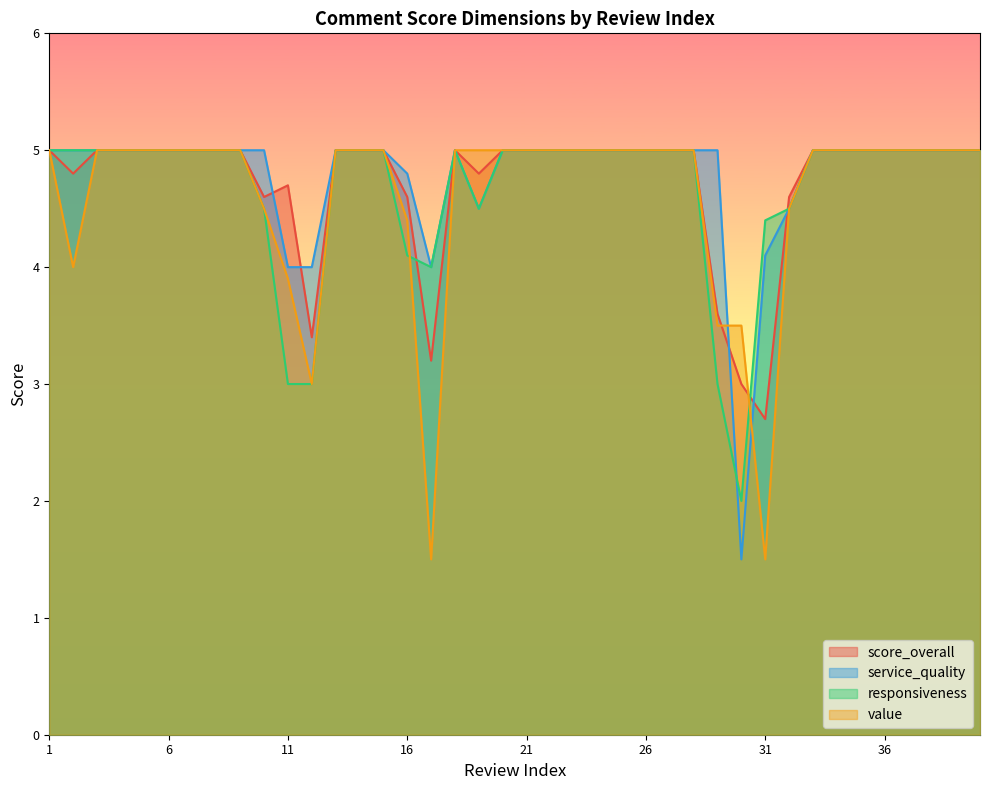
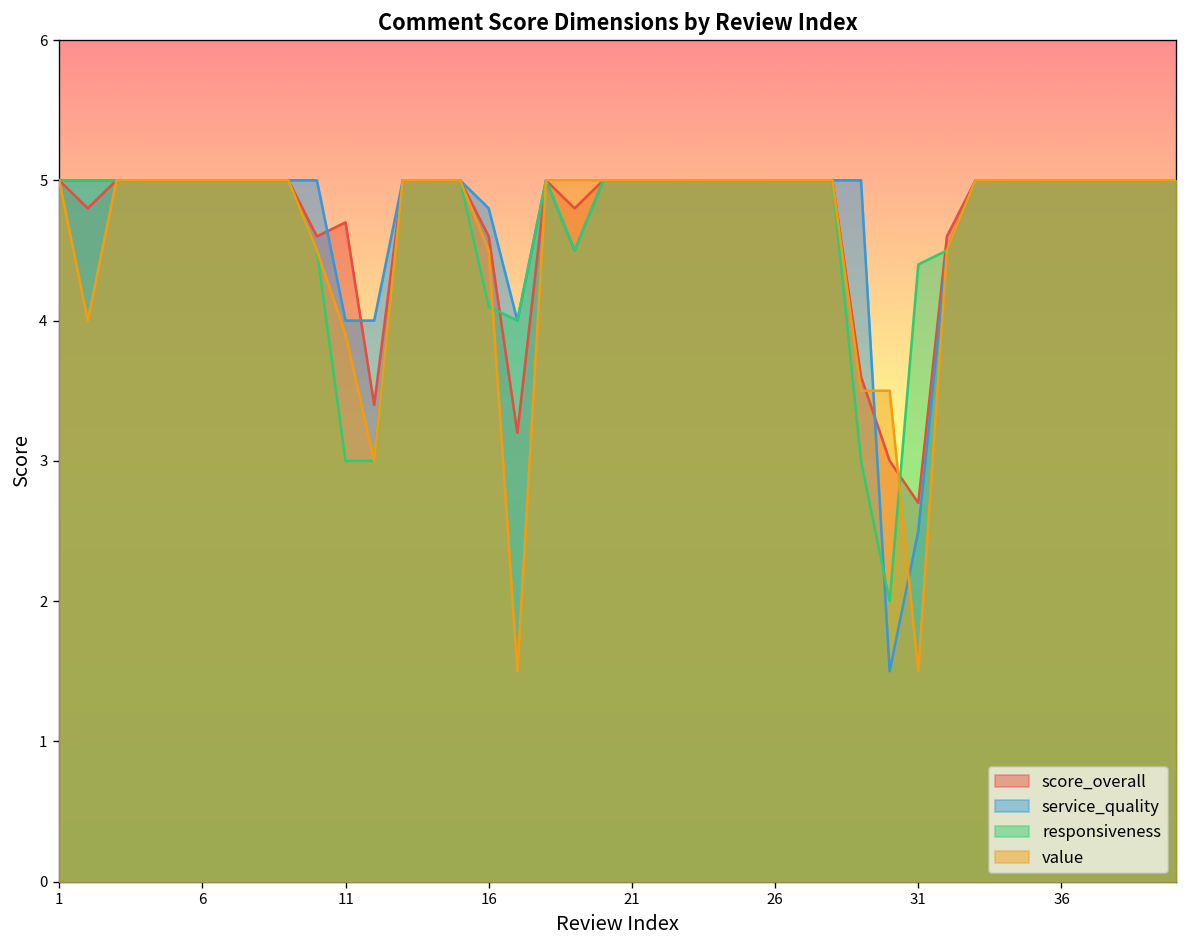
  {
    "score_overall": {
      "11": 4.7,
      "16": 4.6,
      "31": 2.7
    },
    "service_quality": {
      "11": 4.0,
      "16": 4.8,
-     "31": 4.1
+     "31": 2.5
    },
    "responsiveness": {
      "11": 3.0,
      "16": 4.1,
      "31": 4.4
    },
    "value": {
      "11": 3.9,
-     "16": 4.4,
+     "16": 4.5,
      "31": 1.5
    }
  }
